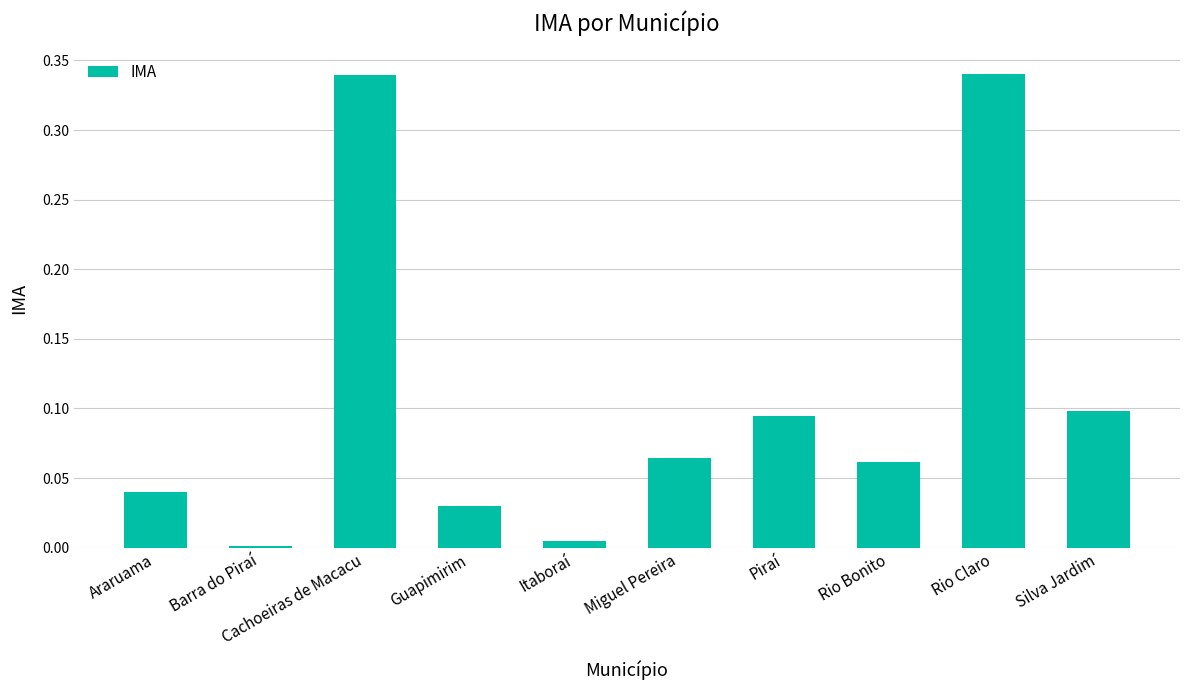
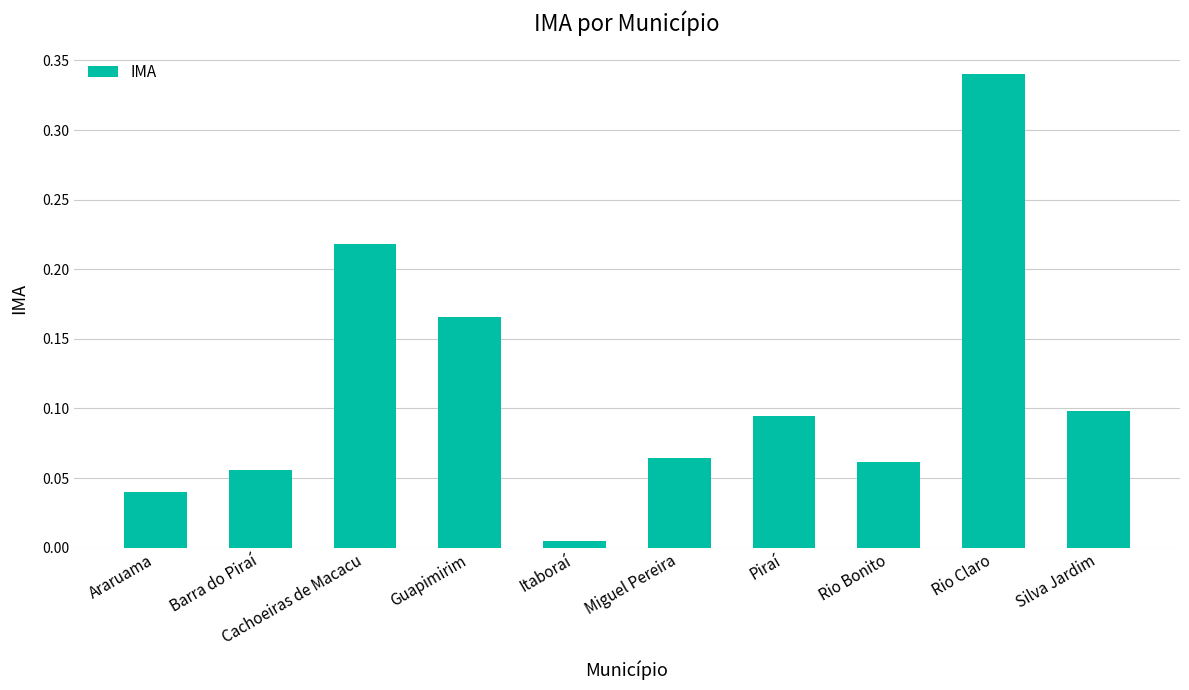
  {
    "Araruama": 0.040,
-   "Barra do Piraí": 0.001,
-   "Cachoeiras de Macacu": 0.339,
-   "Guapimirim": 0.030,
+   "Barra do Piraí": 0.056,
+   "Cachoeiras de Macacu": 0.218,
+   "Guapimirim": 0.165,
    "Itaboraí": 0.005,
    "Miguel Pereira": 0.064,
    "Piraí": 0.095,
    "Rio Bonito": 0.061,
    "Rio Claro": 0.340,
    "Silva Jardim": 0.098
  }
